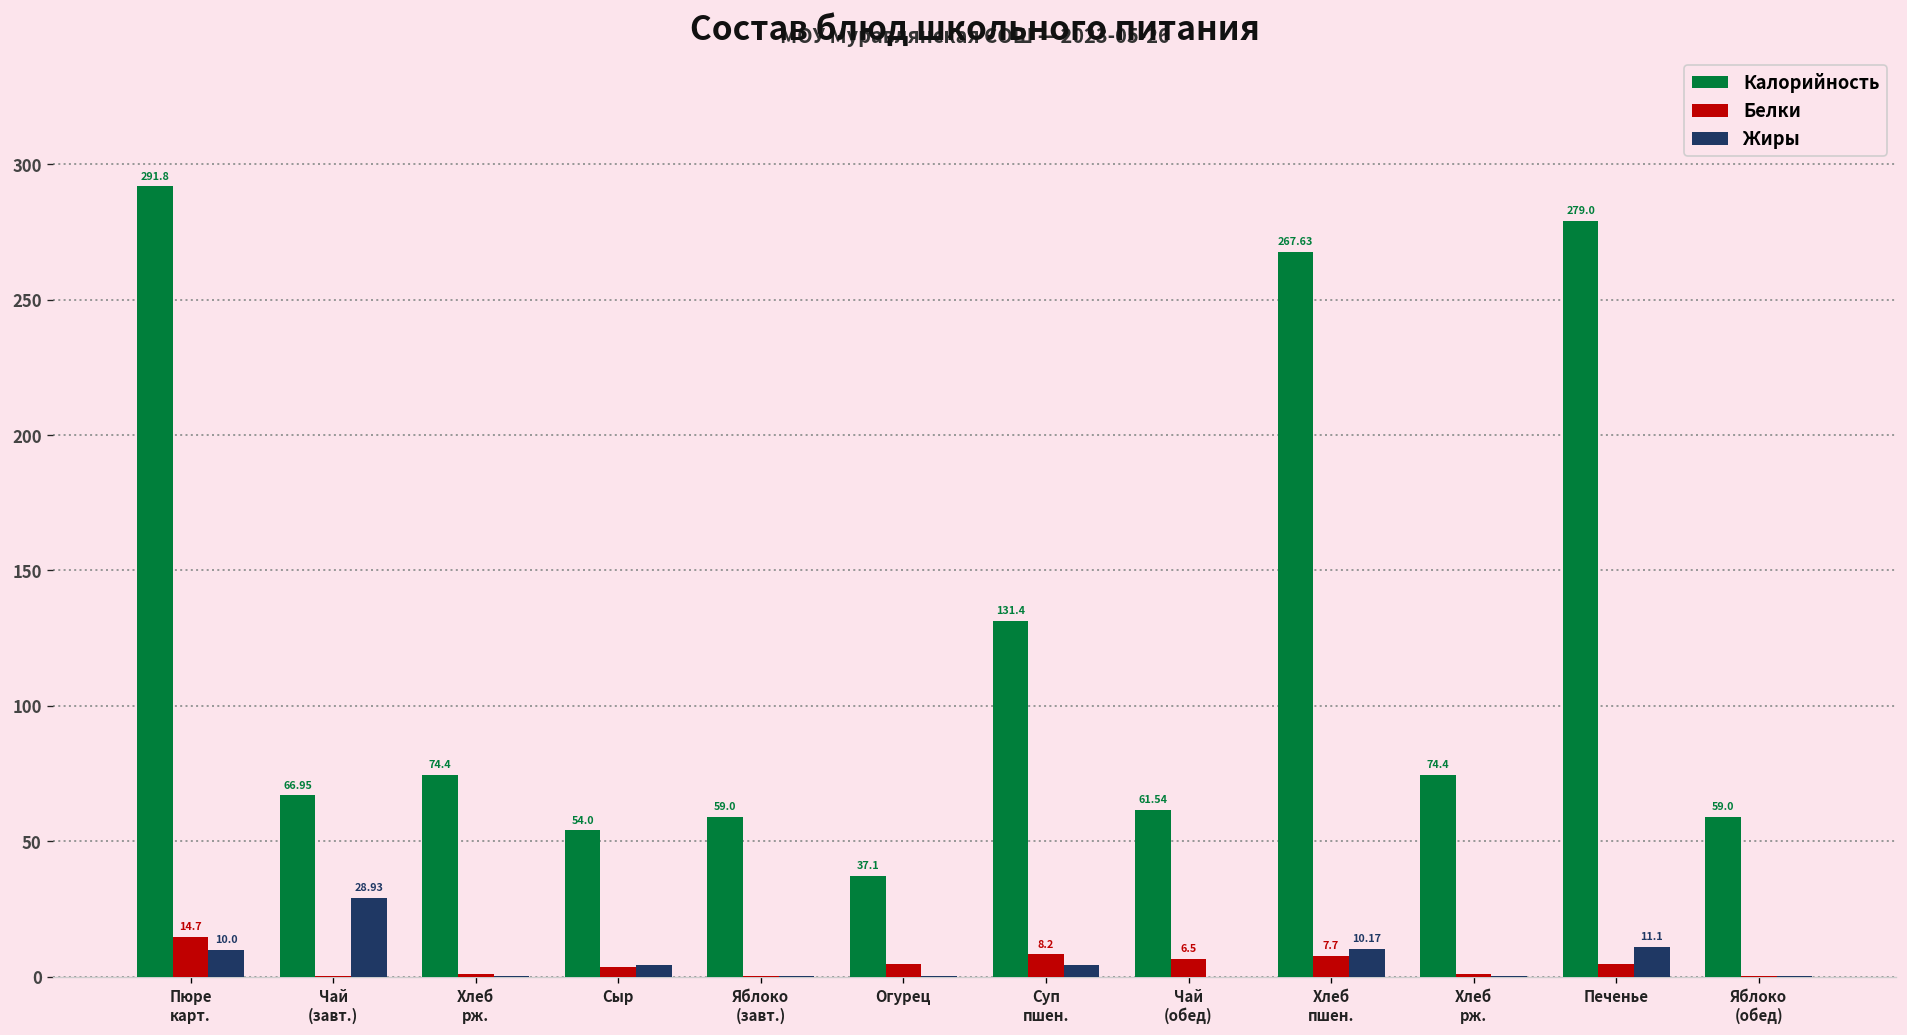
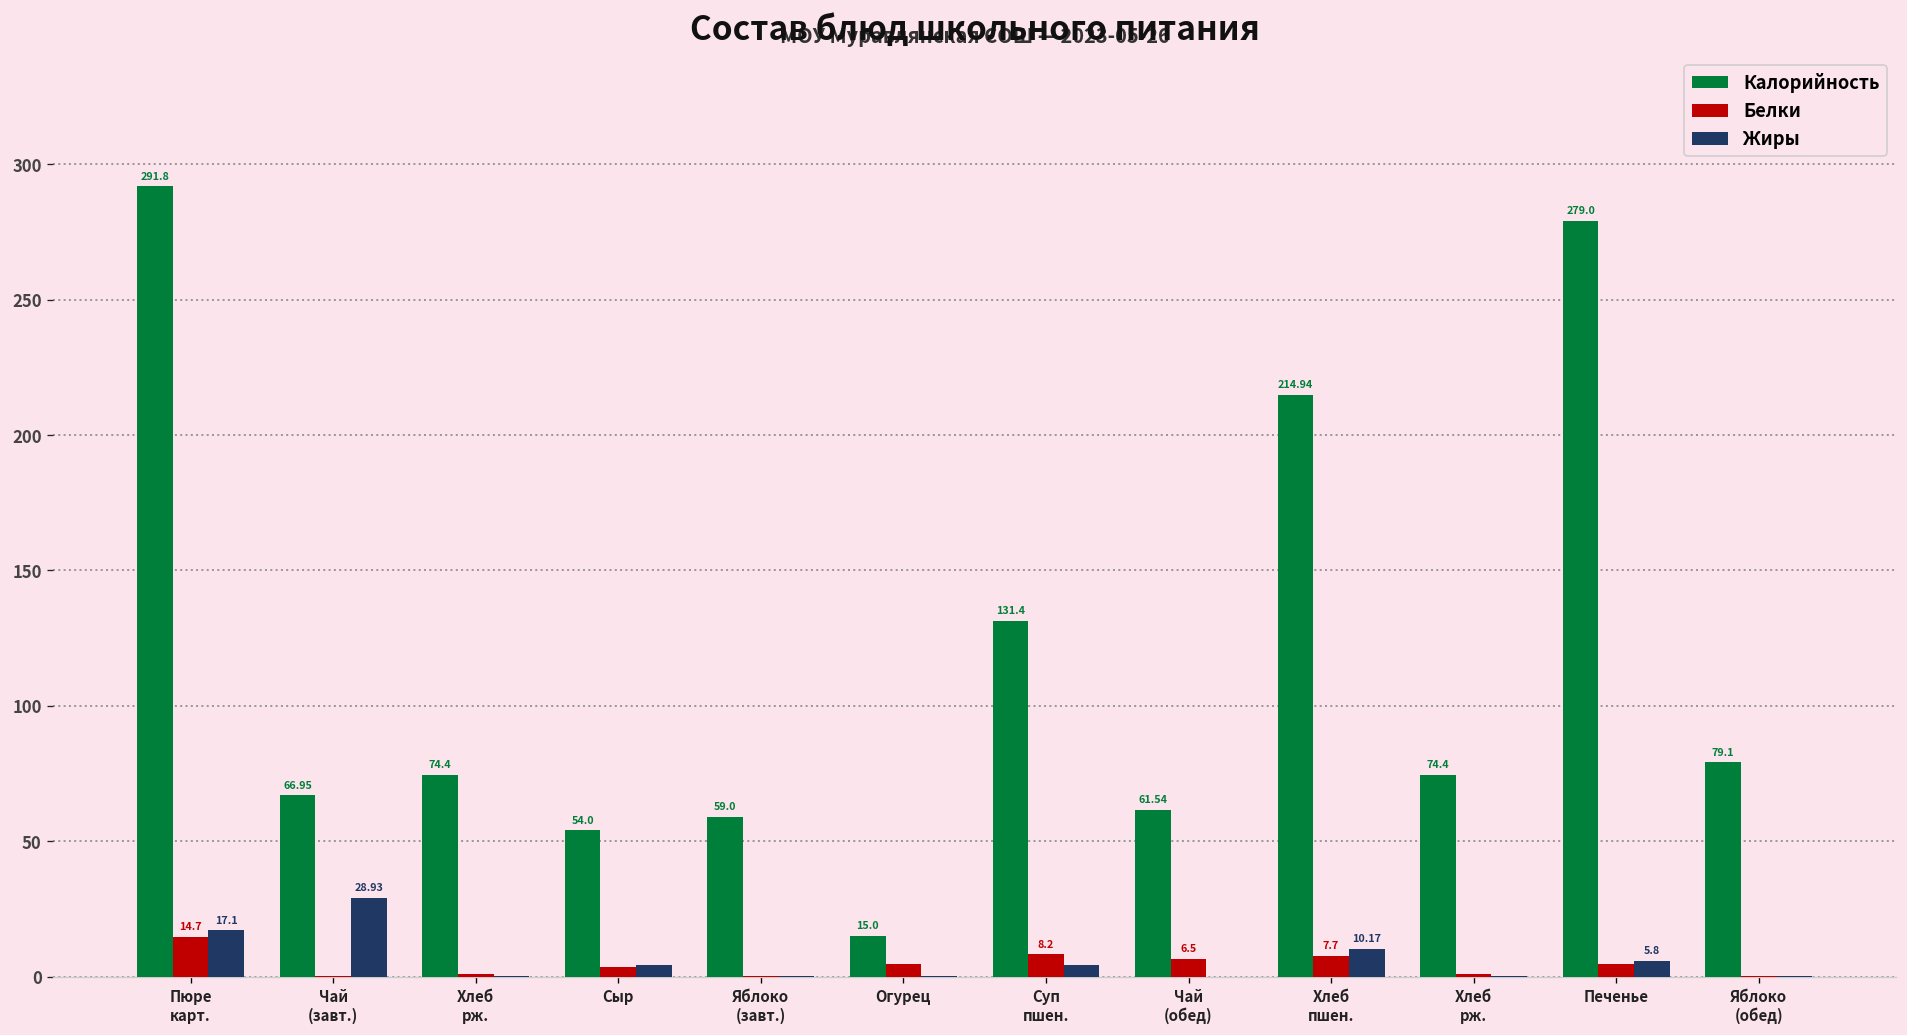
  {
    "Калорийность": {
      "Пюре карт.": 291.8,
      "Чай (завт.)": 66.95,
      "Сыр": 54.0,
      "Яблоко (завт.)": 59.0,
-     "Огурец": 37.1,
+     "Огурец": 15.0,
      "Суп пшен.": 131.4,
      "Чай (обед)": 61.54,
-     "Хлеб пшен.": 267.63,
+     "Хлеб пшен.": 214.94,
      "Печенье": 279.0,
-     "Яблоко (обед)": 59.0
+     "Яблоко (обед)": 79.1
    },
    "Белки": {
      "Пюре карт.": 14.7,
      "Суп пшен.": 8.2,
      "Чай (обед)": 6.5,
      "Хлеб пшен.": 7.7
    },
    "Жиры": {
-     "Пюре карт.": 10.0,
+     "Пюре карт.": 17.1,
      "Чай (завт.)": 28.93,
      "Хлеб пшен.": 10.17,
-     "Печенье": 11.1
+     "Печенье": 5.8
    }
  }
